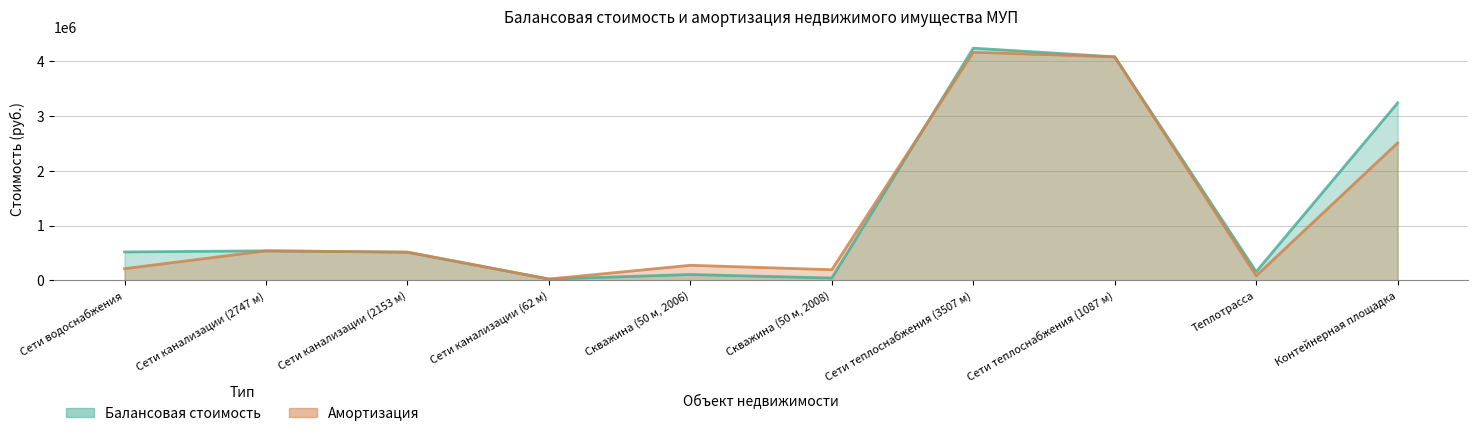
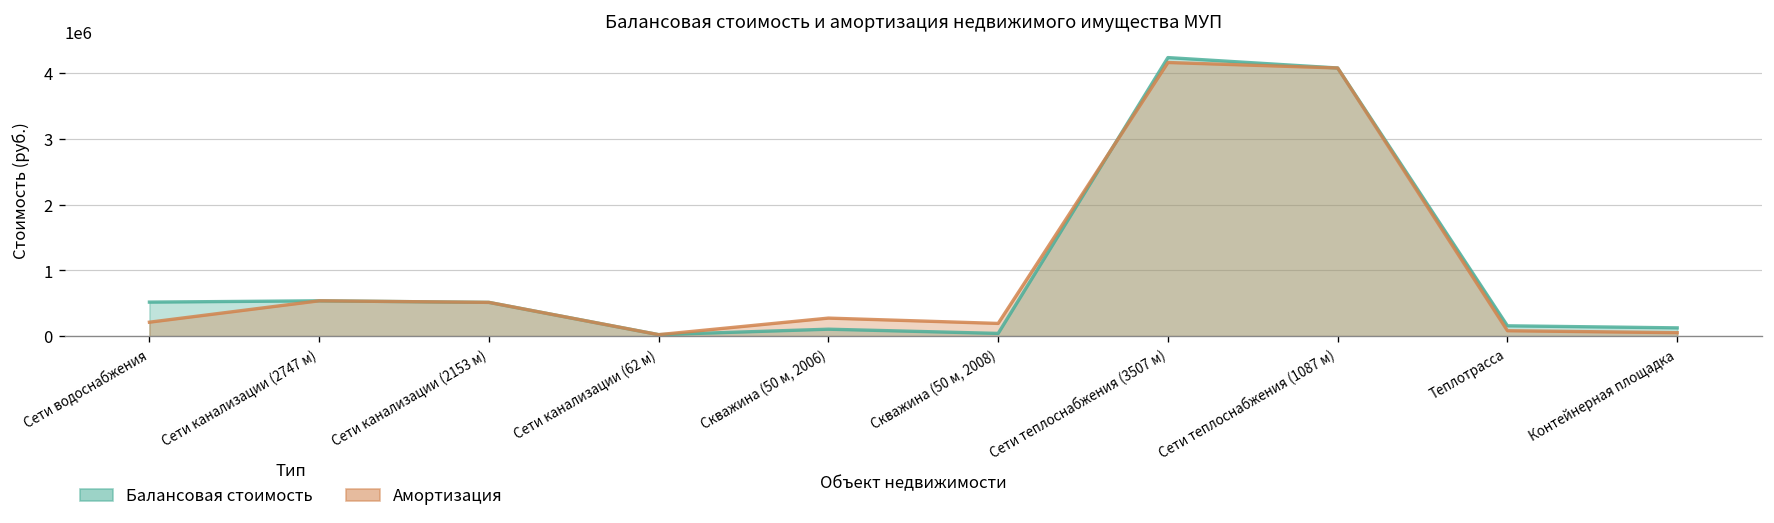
  {
    "Балансовая стоимость": {
      "Сети водоснабжения": 500000,
      "Скважина (50 м, 2006)": 100000,
      "Скважина (50 м, 2008)": 0,
      "Сети теплоснабжения (3507 м)": 4200000,
      "Теплотрасса": 200000,
-     "Контейнерная площадка": 3200000
+     "Контейнерная площадка": 100000
    },
    "Амортизация": {
      "Сети водоснабжения": 200000,
      "Скважина (50 м, 2006)": 300000,
      "Скважина (50 м, 2008)": 200000,
      "Сети теплоснабжения (3507 м)": 4200000,
      "Теплотрасса": 100000,
-     "Контейнерная площадка": 2500000
+     "Контейнерная площадка": 100000
    }
  }
